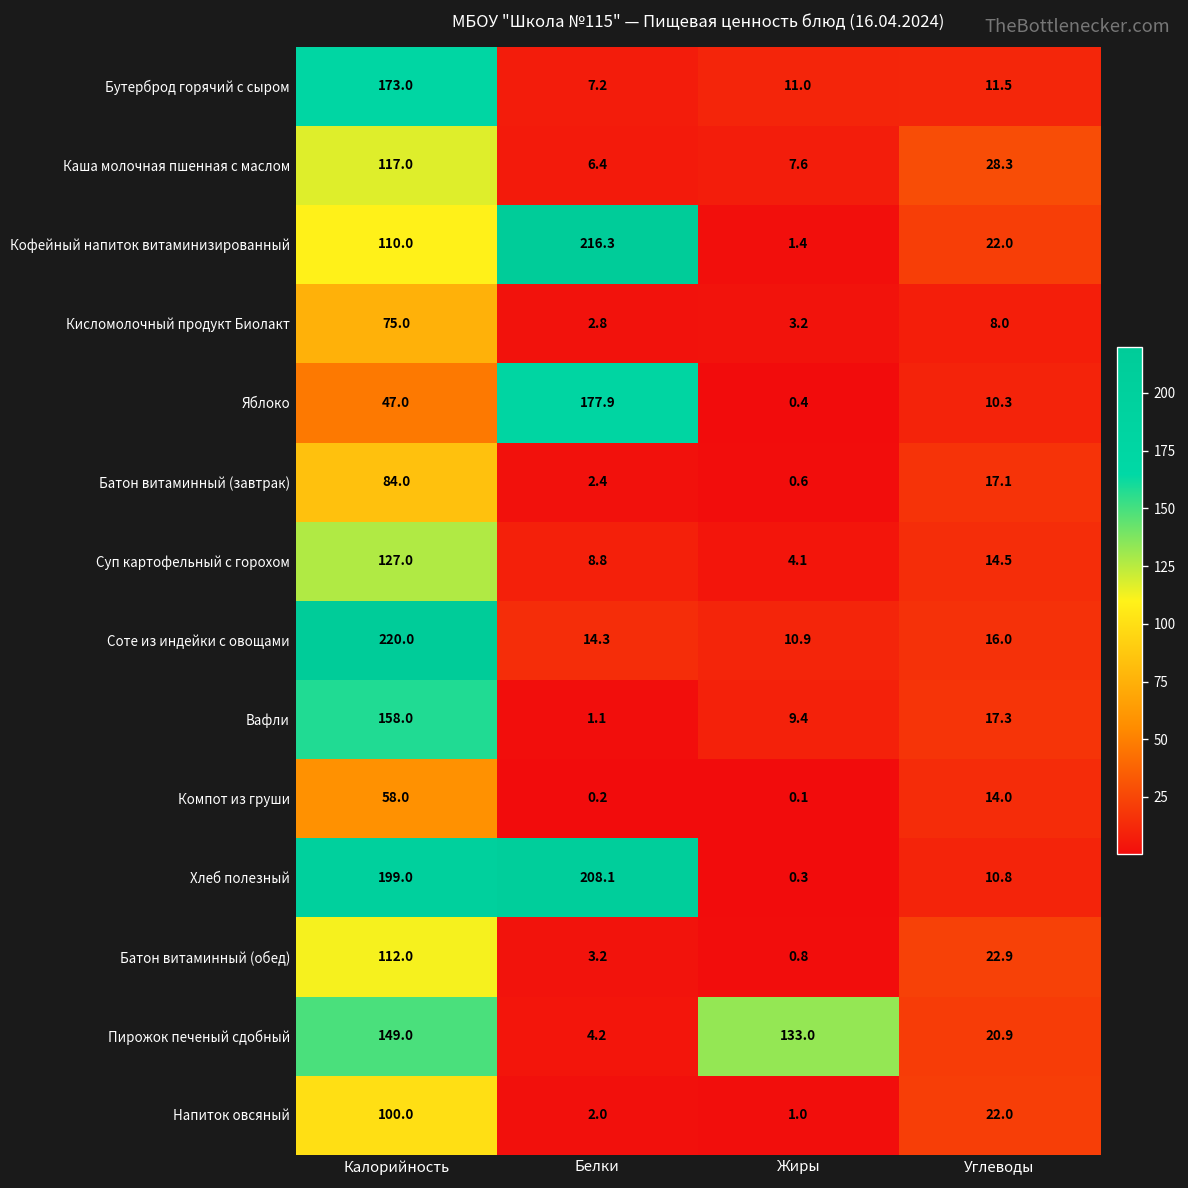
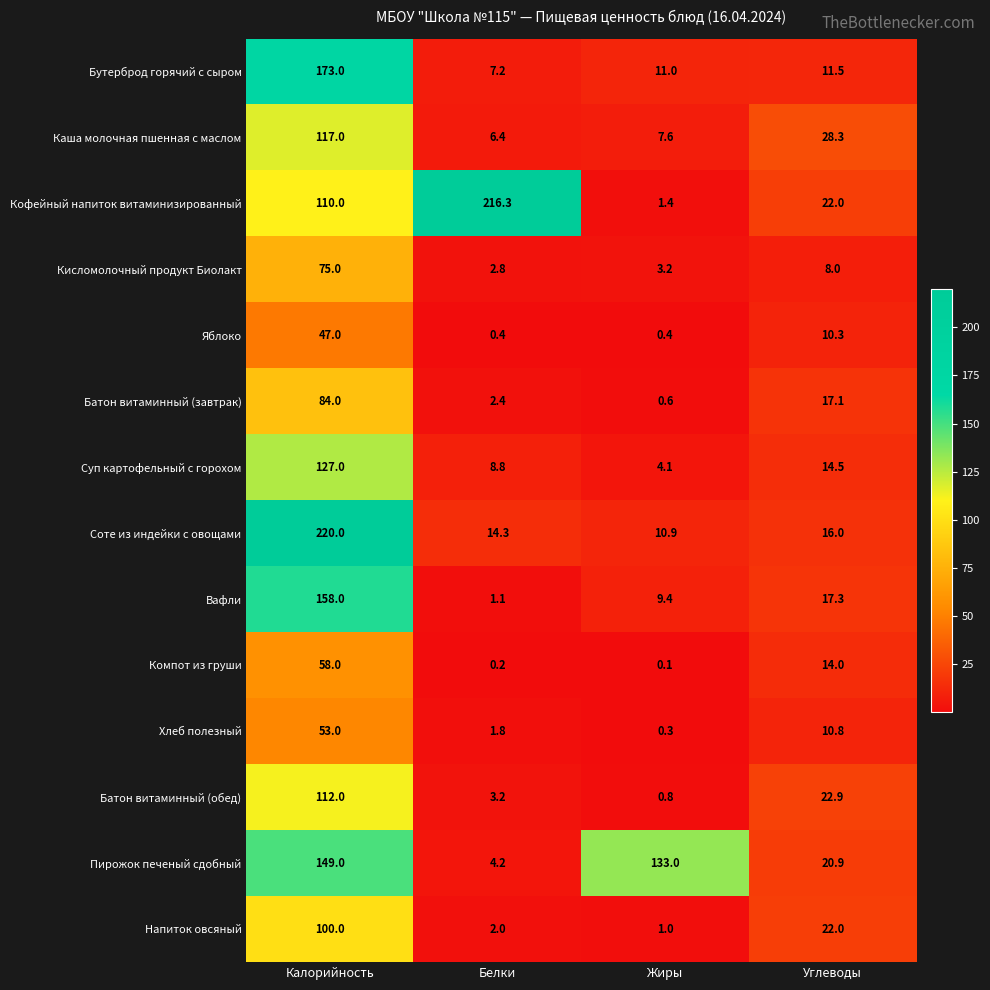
  {
    "Бутерброд горячий с сыром": {
      "Калорийность": 173.0,
      "Белки": 7.2,
      "Жиры": 11.0,
      "Углеводы": 11.5
    },
    "Каша молочная пшенная с маслом": {
      "Калорийность": 117.0,
      "Белки": 6.4,
      "Жиры": 7.6,
      "Углеводы": 28.3
    },
    "Кофейный напиток витаминизированный": {
      "Калорийность": 110.0,
      "Белки": 216.3,
      "Жиры": 1.4,
      "Углеводы": 22.0
    },
    "Кисломолочный продукт Биолакт": {
      "Калорийность": 75.0,
      "Белки": 2.8,
      "Жиры": 3.2,
      "Углеводы": 8.0
    },
    "Яблоко": {
      "Калорийность": 47.0,
-     "Белки": 177.9,
+     "Белки": 0.4,
      "Жиры": 0.4,
      "Углеводы": 10.3
    },
    "Батон витаминный (завтрак)": {
      "Калорийность": 84.0,
      "Белки": 2.4,
      "Жиры": 0.6,
      "Углеводы": 17.1
    },
    "Суп картофельный с горохом": {
      "Калорийность": 127.0,
      "Белки": 8.8,
      "Жиры": 4.1,
      "Углеводы": 14.5
    },
    "Соте из индейки с овощами": {
      "Калорийность": 220.0,
      "Белки": 14.3,
      "Жиры": 10.9,
      "Углеводы": 16.0
    },
    "Вафли": {
      "Калорийность": 158.0,
      "Белки": 1.1,
      "Жиры": 9.4,
      "Углеводы": 17.3
    },
    "Компот из груши": {
      "Калорийность": 58.0,
      "Белки": 0.2,
      "Жиры": 0.1,
      "Углеводы": 14.0
    },
    "Хлеб полезный": {
-     "Калорийность": 199.0,
-     "Белки": 208.1,
+     "Калорийность": 53.0,
+     "Белки": 1.8,
      "Жиры": 0.3,
      "Углеводы": 10.8
    },
    "Батон витаминный (обед)": {
      "Калорийность": 112.0,
      "Белки": 3.2,
      "Жиры": 0.8,
      "Углеводы": 22.9
    },
    "Пирожок печеный сдобный": {
      "Калорийность": 149.0,
      "Белки": 4.2,
      "Жиры": 133.0,
      "Углеводы": 20.9
    },
    "Напиток овсяный": {
      "Калорийность": 100.0,
      "Белки": 2.0,
      "Жиры": 1.0,
      "Углеводы": 22.0
    }
  }
